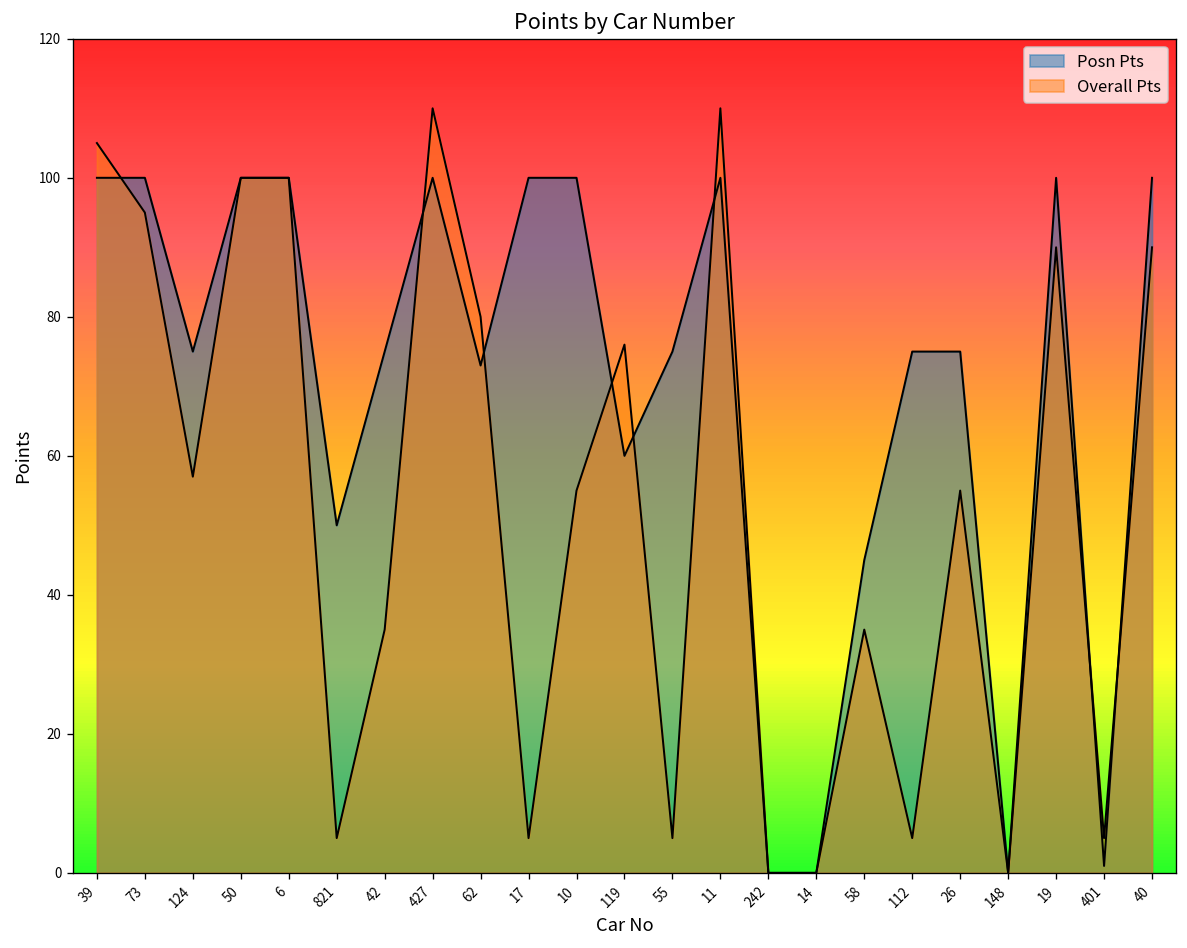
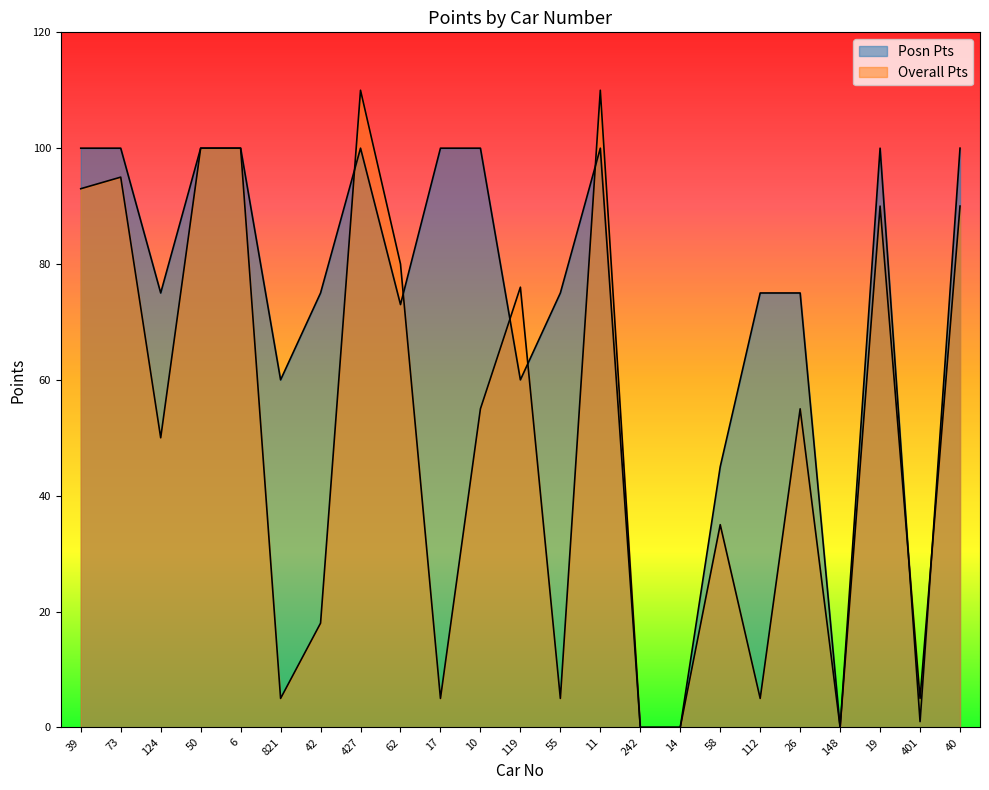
  {
    "Posn Pts": {
      "39": 100,
      "73": 100,
      "124": 75,
-     "821": 50,
+     "821": 60,
      "42": 75,
      "427": 100,
      "62": 73,
      "17": 100,
      "10": 100,
      "119": 60,
      "55": 75,
      "11": 100,
      "58": 45,
      "112": 75,
      "26": 75,
      "19": 100,
      "401": 1,
      "40": 100
    },
    "Overall Pts": {
-     "39": 105,
+     "39": 93,
      "73": 95,
-     "124": 57,
+     "124": 50,
      "821": 5,
-     "42": 35,
+     "42": 18,
      "427": 110,
      "62": 80,
      "17": 5,
      "10": 55,
      "119": 76,
      "55": 5,
      "11": 110,
      "58": 35,
      "112": 5,
      "26": 55,
      "19": 90,
      "401": 5,
      "40": 90
    }
  }
